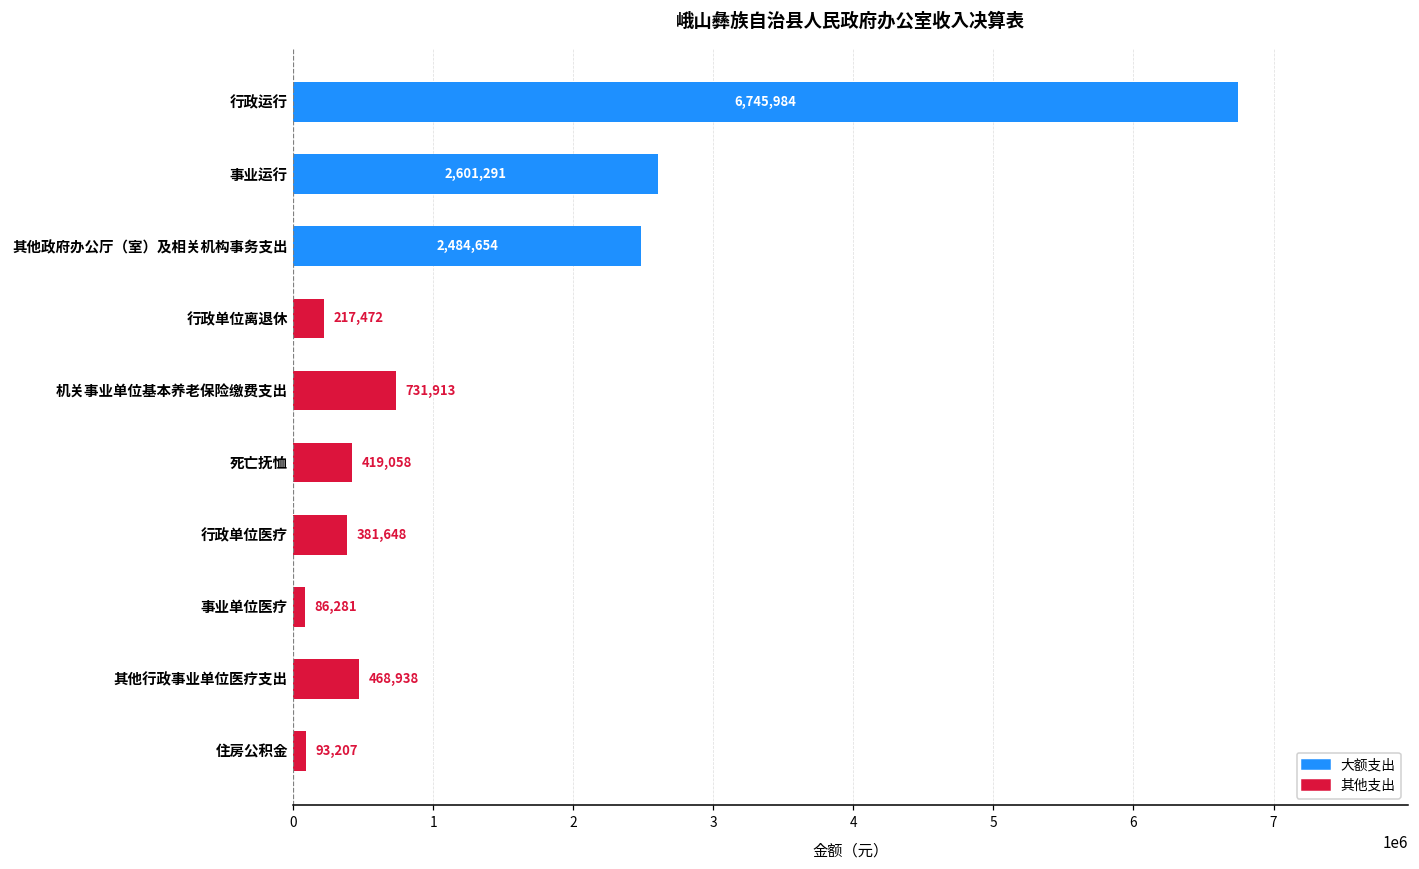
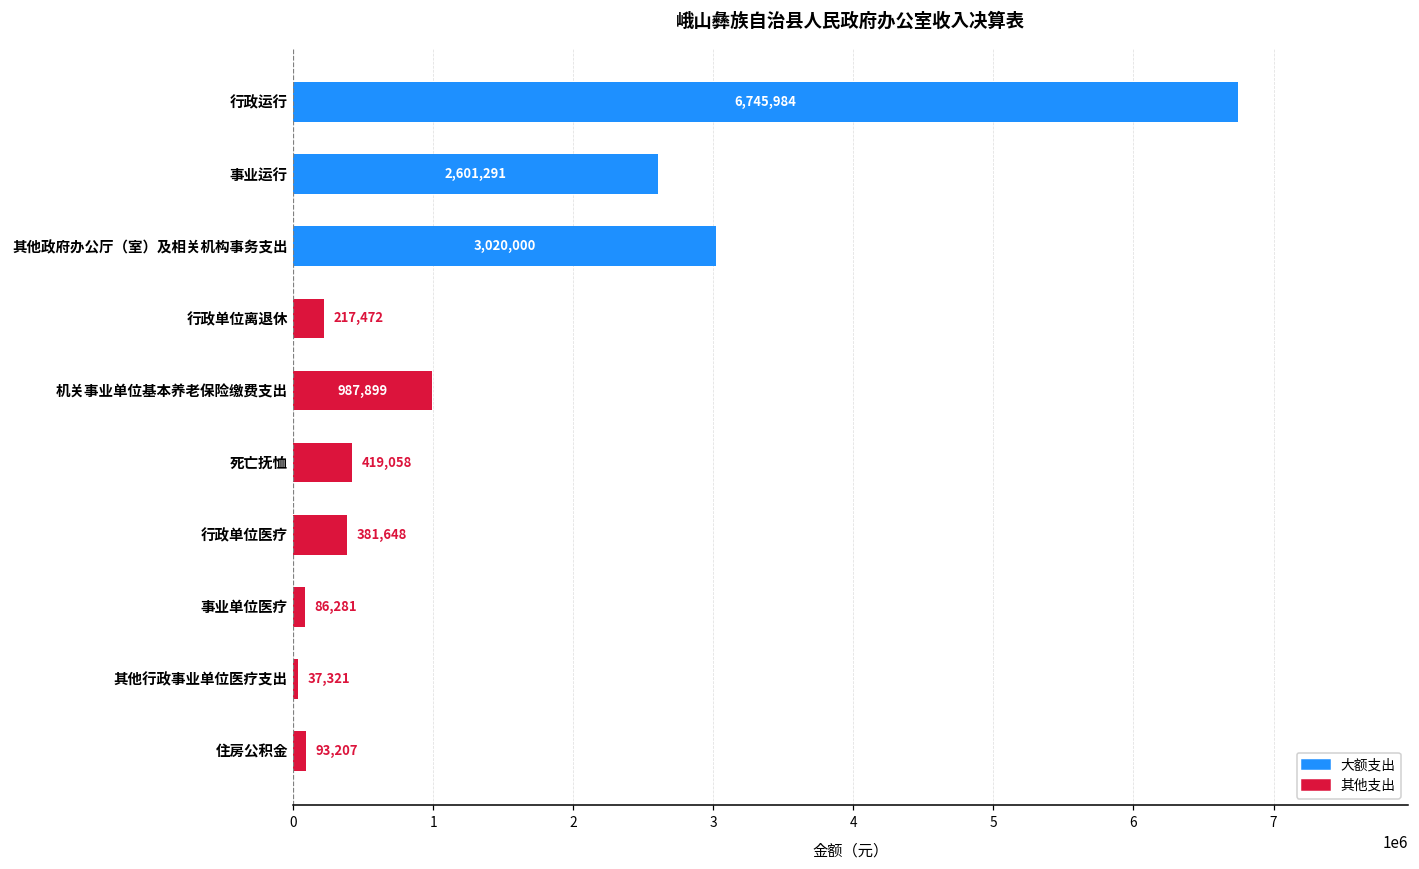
  {
    "行政运行": "6,745,984",
    "事业运行": "2,601,291",
-   "其他政府办公厅（室）及相关机构事务支出": "2,484,654",
+   "其他政府办公厅（室）及相关机构事务支出": "3,020,000",
    "行政单位离退休": "217,472",
-   "机关事业单位基本养老保险缴费支出": "731,913",
+   "机关事业单位基本养老保险缴费支出": "987,899",
    "死亡抚恤": "419,058",
    "行政单位医疗": "381,648",
    "事业单位医疗": "86,281",
-   "其他行政事业单位医疗支出": "468,938",
+   "其他行政事业单位医疗支出": "37,321",
    "住房公积金": "93,207"
  }
